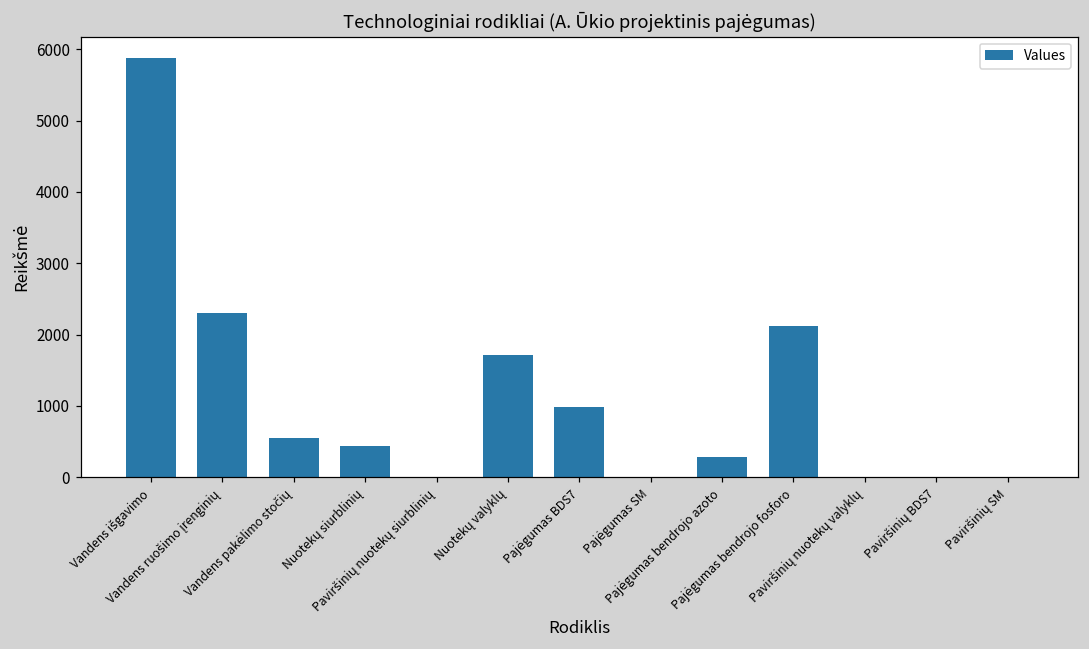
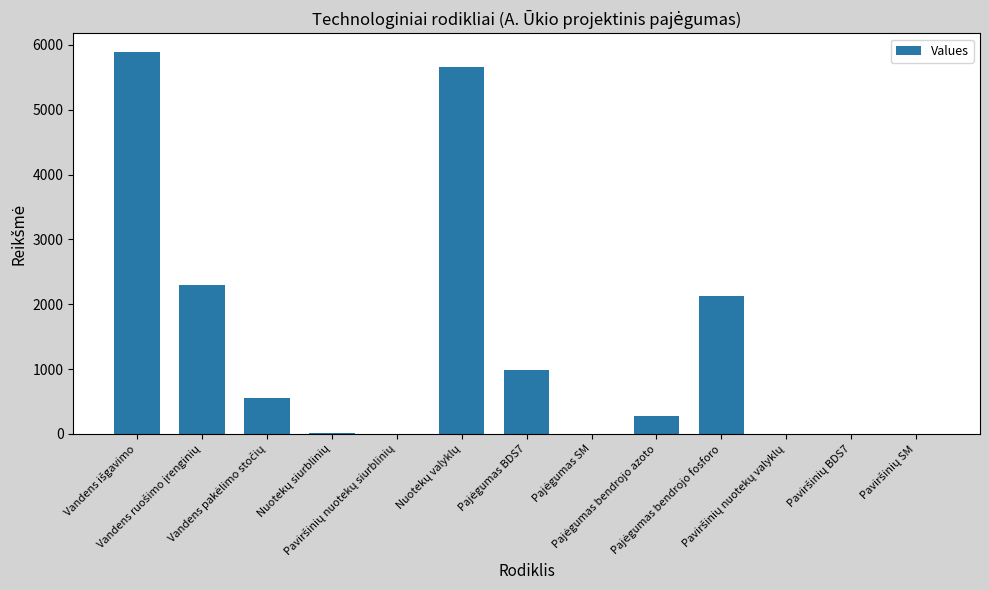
  {
    "Vandens išgavimo": 5900,
    "Vandens ruošimo įrenginių": 2300,
    "Vandens pakėlimo stočių": 600,
-   "Nuotekų siurblinių": 400,
+   "Nuotekų siurblinių": 0,
    "Paviršinių nuotekų siurblinių": 0,
-   "Nuotekų valyklų": 1700,
+   "Nuotekų valyklų": 5700,
    "Pajėgumas BDS7": 1000,
    "Pajėgumas SM": 0,
    "Pajėgumas bendrojo azoto": 300,
    "Pajėgumas bendrojo fosforo": 2100,
    "Paviršinių nuotekų valyklų": 0,
    "Paviršinių BDS7": 0,
    "Paviršinių SM": 0
  }
